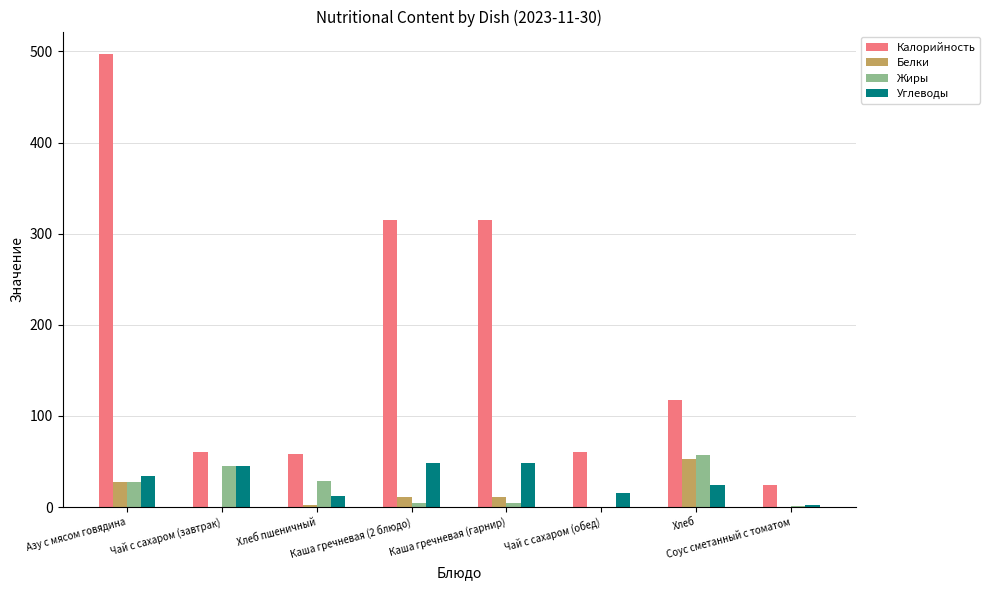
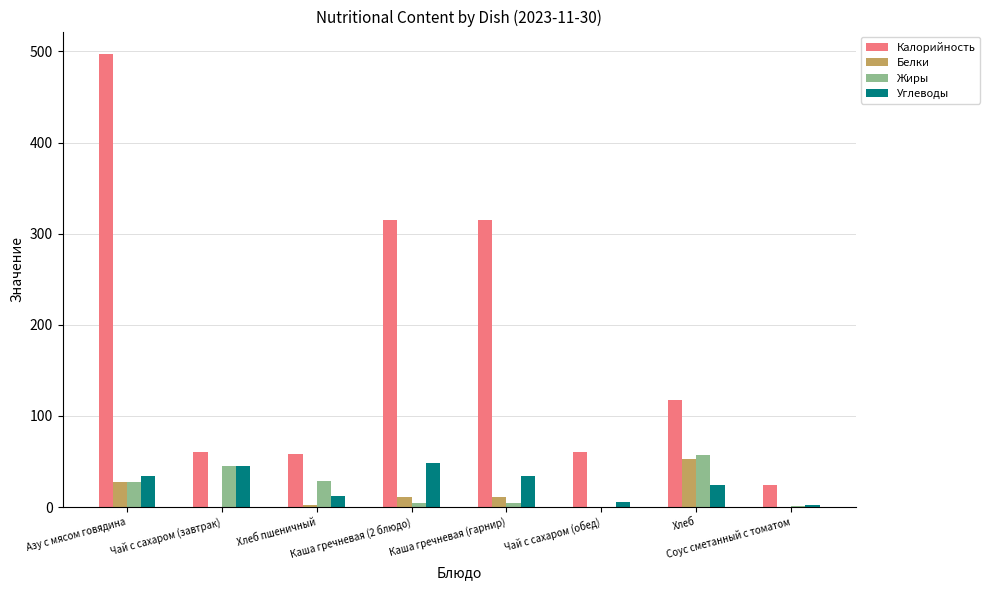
  {
    "Калорийность": {
      "Азу с мясом говядина": 500,
      "Чай с сахаром (завтрак)": 60,
      "Хлеб пшеничный": 60,
      "Каша гречневая (2 блюдо)": 310,
      "Каша гречневая (гарнир)": 310,
      "Чай с сахаром (обед)": 60,
      "Хлеб": 120,
      "Соус сметанный с томатом": 20
    },
    "Белки": {
      "Азу с мясом говядина": 30,
      "Каша гречневая (2 блюдо)": 10,
      "Каша гречневая (гарнир)": 10,
      "Хлеб": 50
    },
    "Жиры": {
      "Азу с мясом говядина": 30,
      "Чай с сахаром (завтрак)": 50,
      "Хлеб пшеничный": 30,
      "Каша гречневая (2 блюдо)": 0,
      "Каша гречневая (гарнир)": 0,
      "Хлеб": 60
    },
    "Углеводы": {
      "Азу с мясом говядина": 30,
      "Чай с сахаром (завтрак)": 50,
      "Хлеб пшеничный": 10,
      "Каша гречневая (2 блюдо)": 50,
-     "Каша гречневая (гарнир)": 50,
-     "Чай с сахаром (обед)": 20,
+     "Каша гречневая (гарнир)": 30,
+     "Чай с сахаром (обед)": 10,
      "Хлеб": 20
    }
  }
